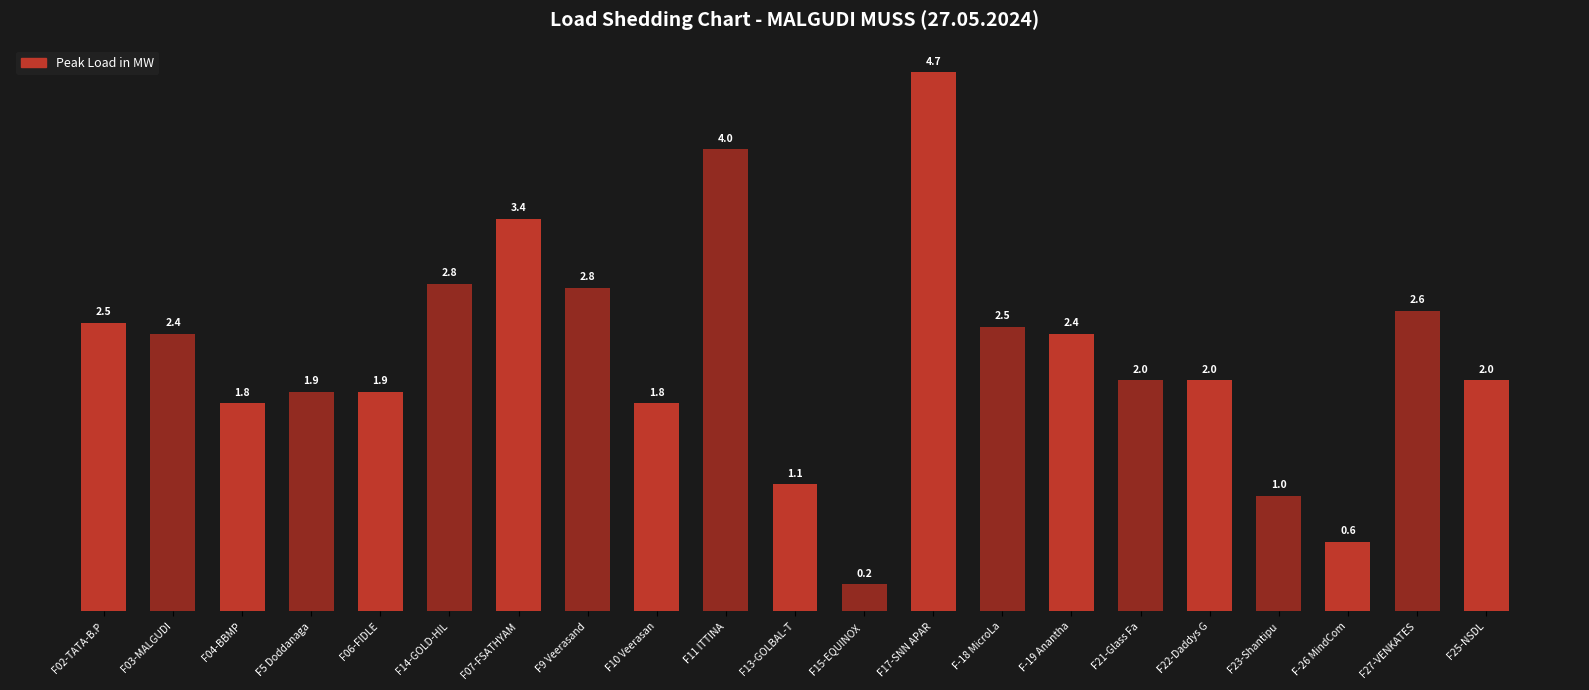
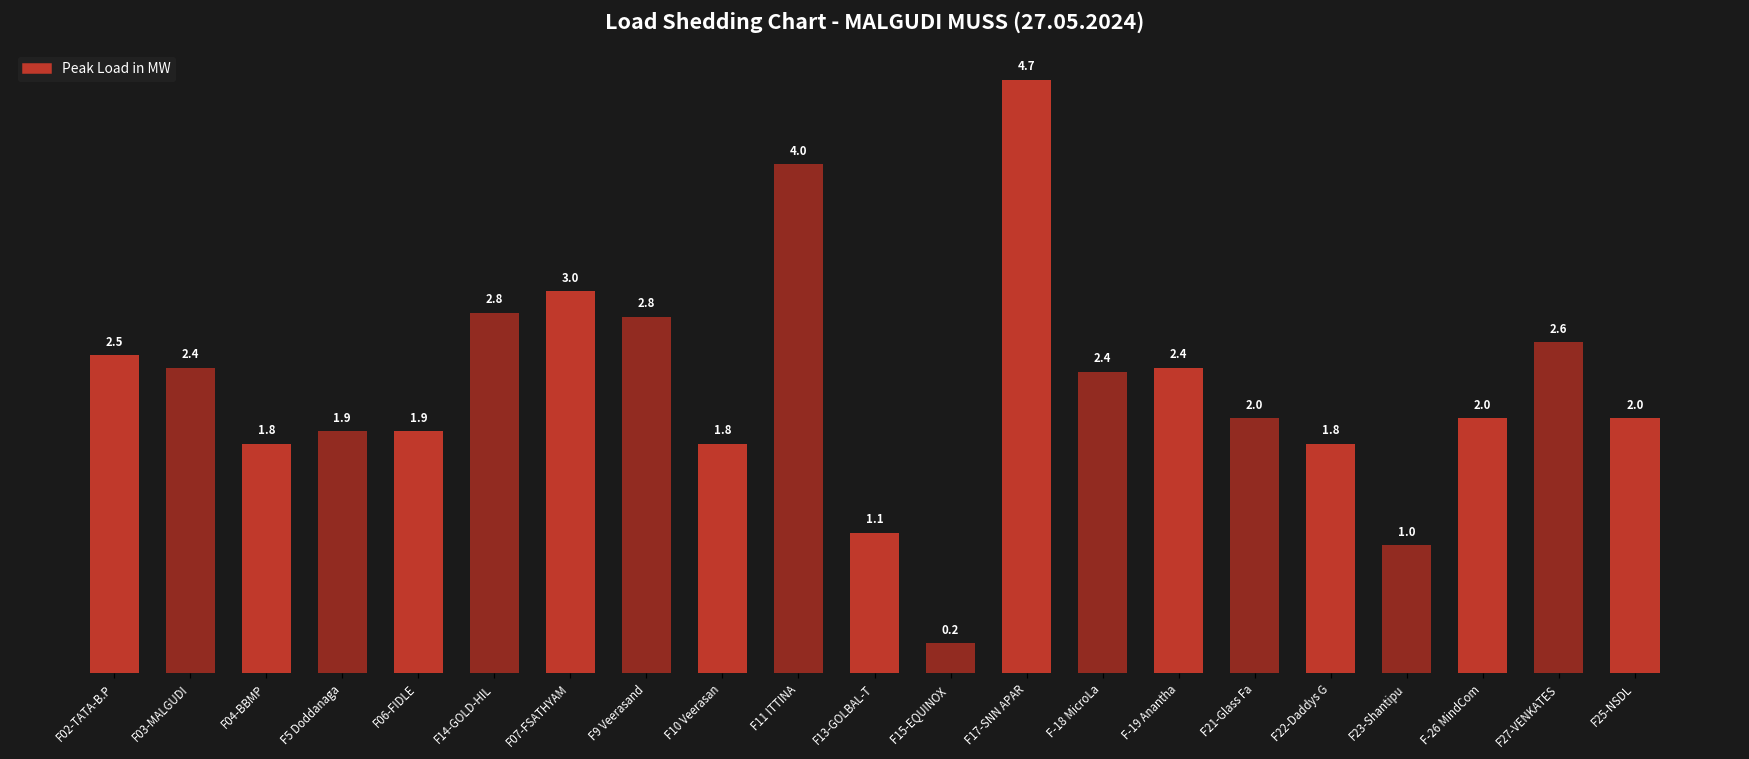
  {
    "F02-TATA-B.P": 2.5,
    "F03-MALGUDI": 2.4,
    "F04-BBMP": 1.8,
    "F5 Doddanaga": 1.9,
    "F06-FIDLE": 1.9,
    "F14-GOLD-HIL": 2.8,
-   "F07-FSATHYAM": 3.4,
+   "F07-FSATHYAM": 3.0,
    "F9 Veerasand": 2.8,
    "F10 Veerasan": 1.8,
    "F11 ITTINA": 4.0,
    "F13-GOLBAL-T": 1.1,
    "F15-EQUINOX": 0.2,
    "F17-SNN APAR": 4.7,
-   "F-18 MicroLa": 2.5,
+   "F-18 MicroLa": 2.4,
    "F-19 Anantha": 2.4,
    "F21-Glass Fa": 2.0,
-   "F22-Daddys G": 2.0,
+   "F22-Daddys G": 1.8,
    "F23-Shantipu": 1.0,
-   "F-26 MindCom": 0.6,
+   "F-26 MindCom": 2.0,
    "F27-VENKATES": 2.6,
    "F25-NSDL": 2.0
  }
